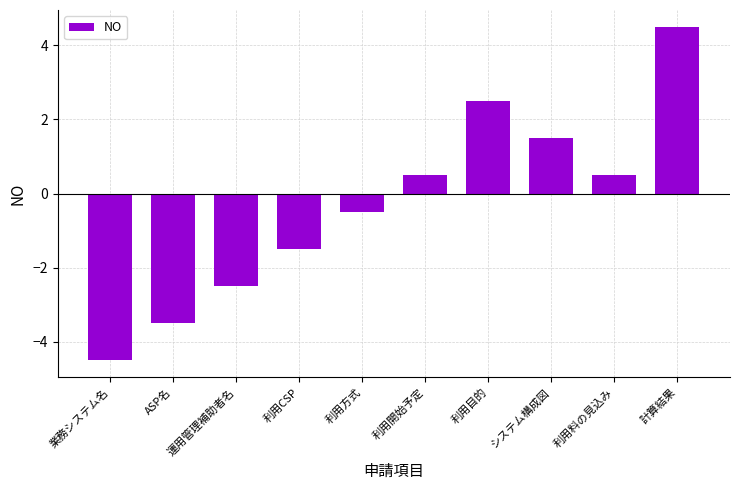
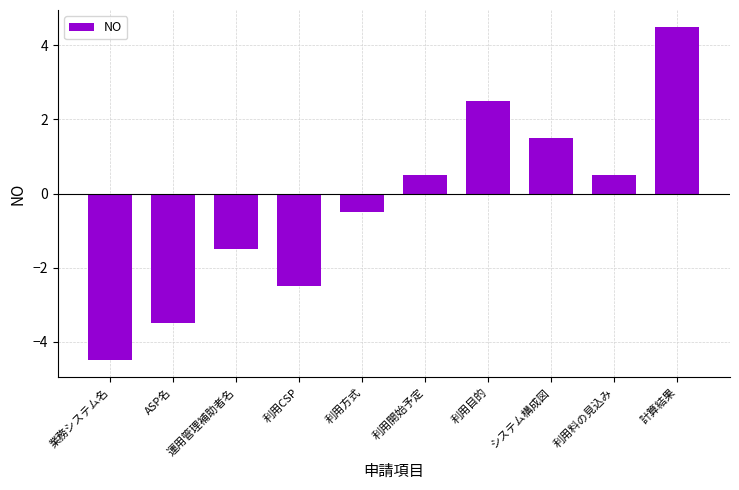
  {
    "業務システム名": -4.5,
    "ASP名": -3.5,
-   "運用管理補助者名": -2.5,
-   "利用CSP": -1.5,
+   "運用管理補助者名": -1.5,
+   "利用CSP": -2.5,
    "利用方式": -0.5,
    "利用開始予定": 0.5,
    "利用目的": 2.5,
    "システム構成図": 1.5,
    "利用料の見込み": 0.5,
    "計算結果": 4.5
  }
